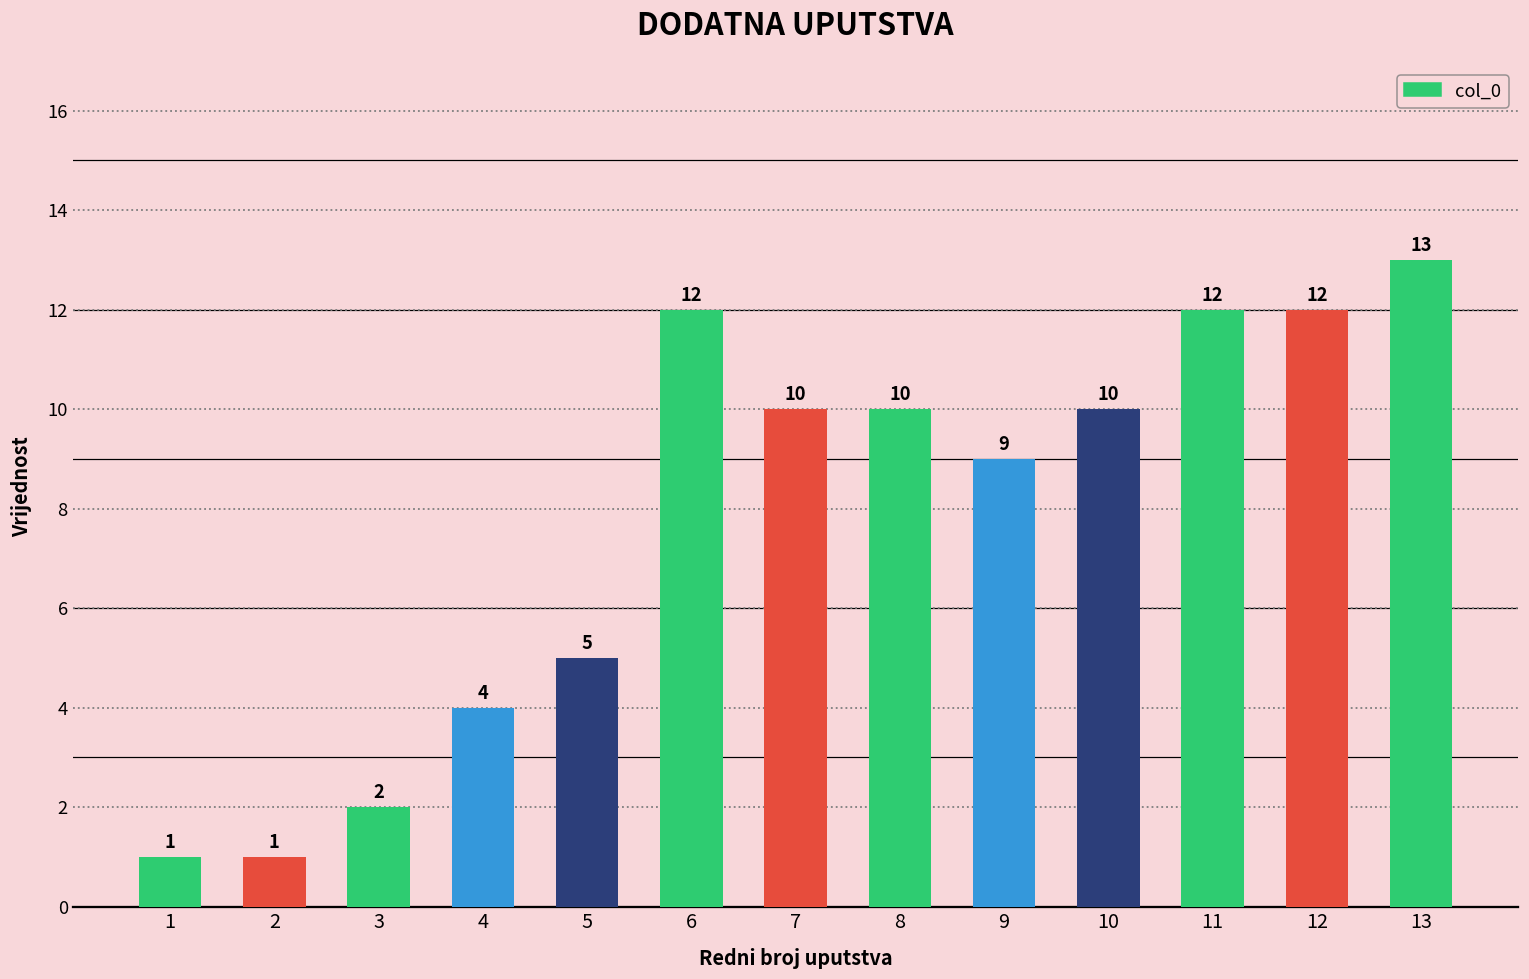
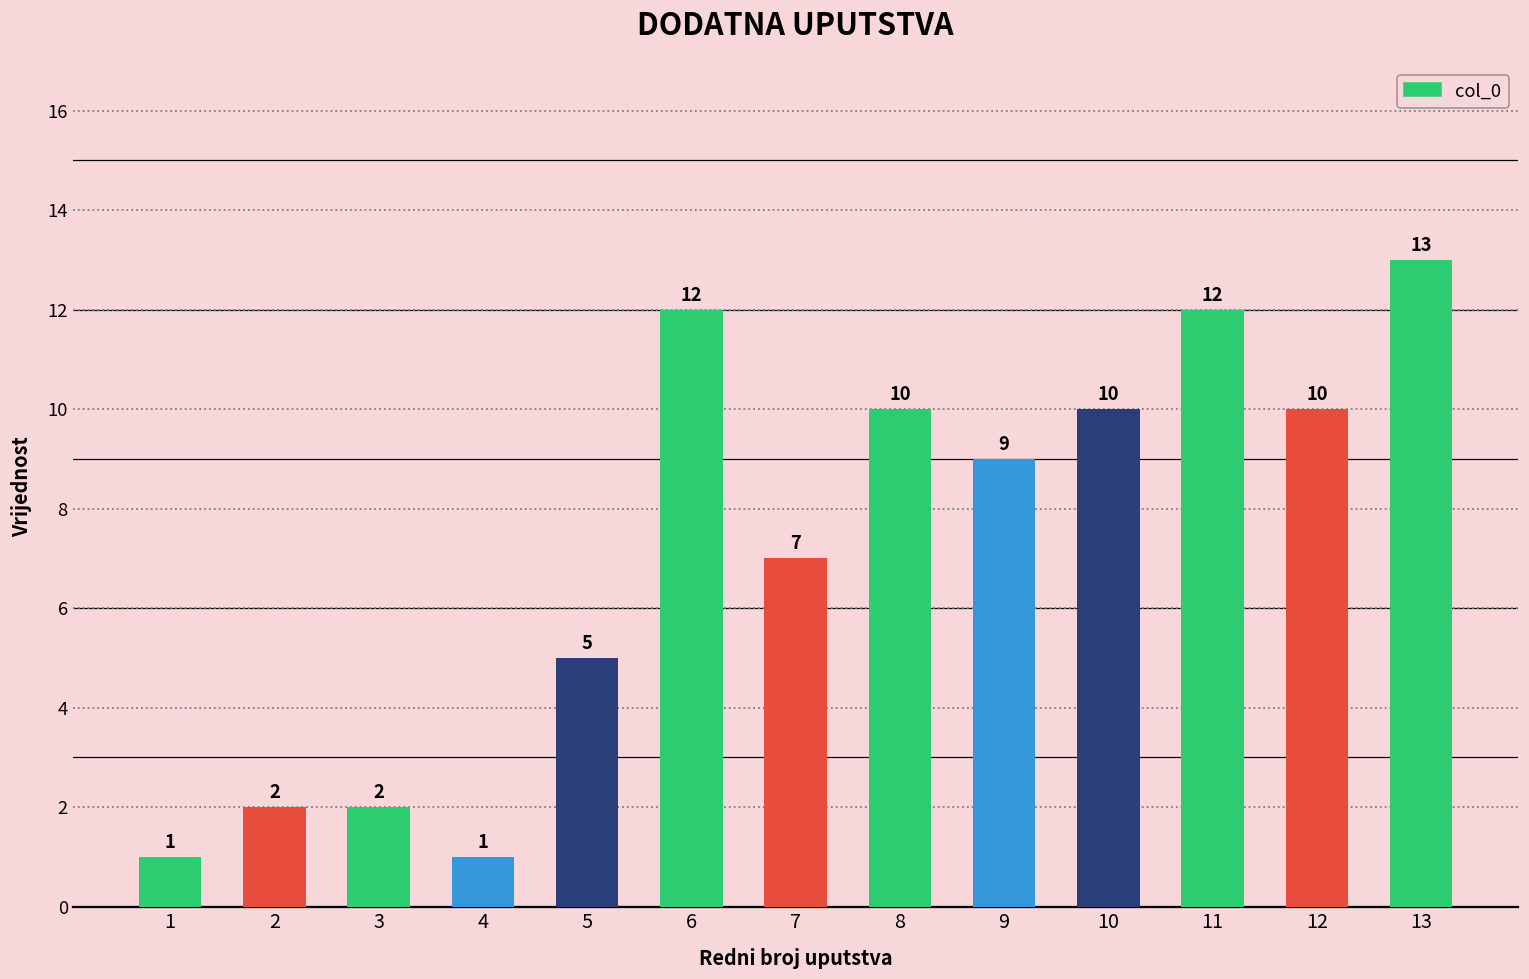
  {
    "1": 1,
-   "2": 1,
+   "2": 2,
    "3": 2,
-   "4": 4,
+   "4": 1,
    "5": 5,
    "6": 12,
-   "7": 10,
+   "7": 7,
    "8": 10,
    "9": 9,
    "10": 10,
    "11": 12,
-   "12": 12,
+   "12": 10,
    "13": 13
  }
